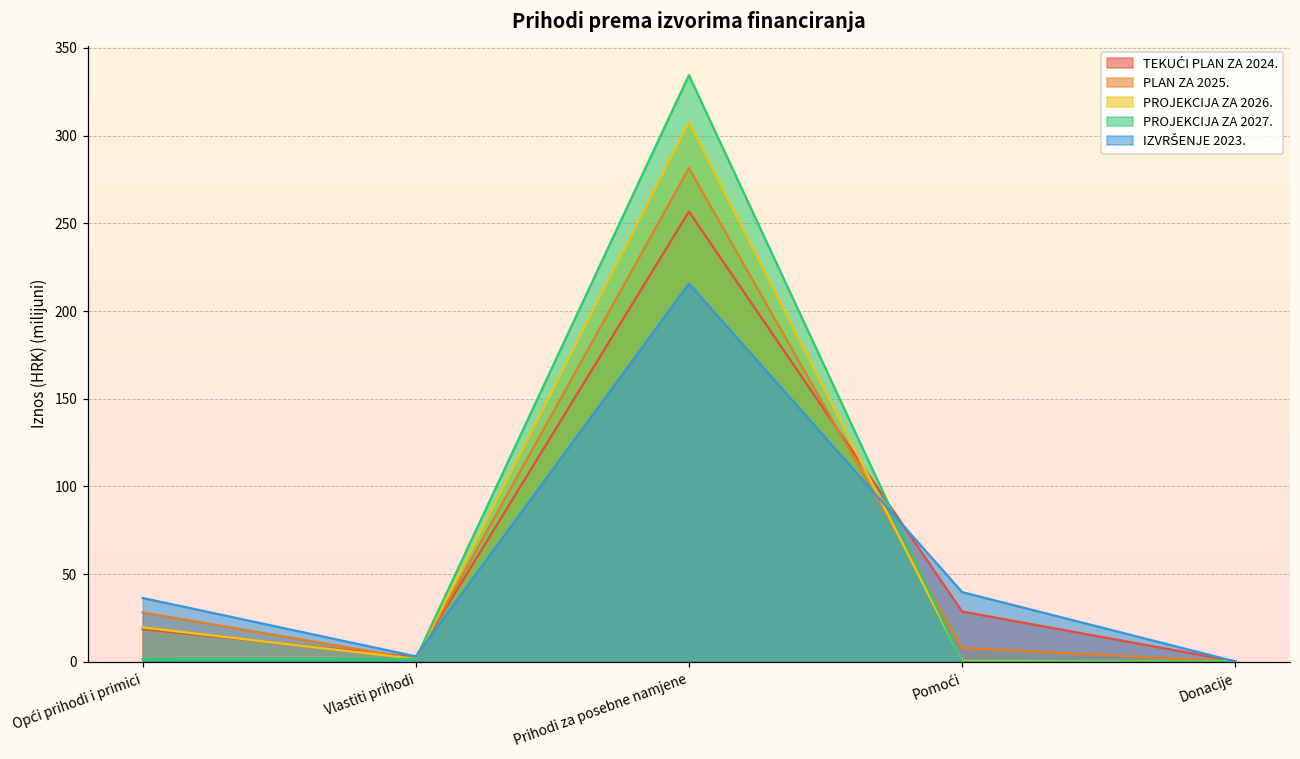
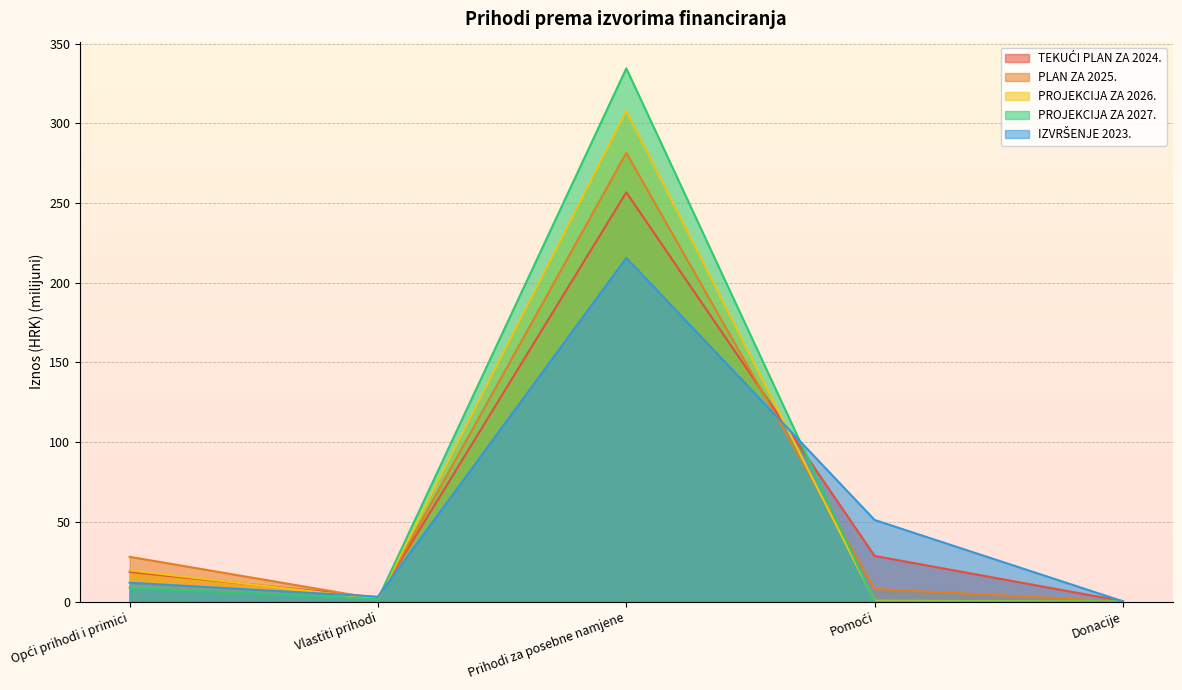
  {
    "PROJEKCIJA ZA 2026.": {
      "Prihodi za posebne namjene": 308
    },
    "PROJEKCIJA ZA 2027.": {
-     "Opći prihodi i primici": 2,
+     "Opći prihodi i primici": 9,
      "Prihodi za posebne namjene": 334
    },
    "IZVRŠENJE 2023.": {
-     "Opći prihodi i primici": 36,
+     "Opći prihodi i primici": 12,
      "Prihodi za posebne namjene": 216,
-     "Pomoći": 40
+     "Pomoći": 51
    }
  }
